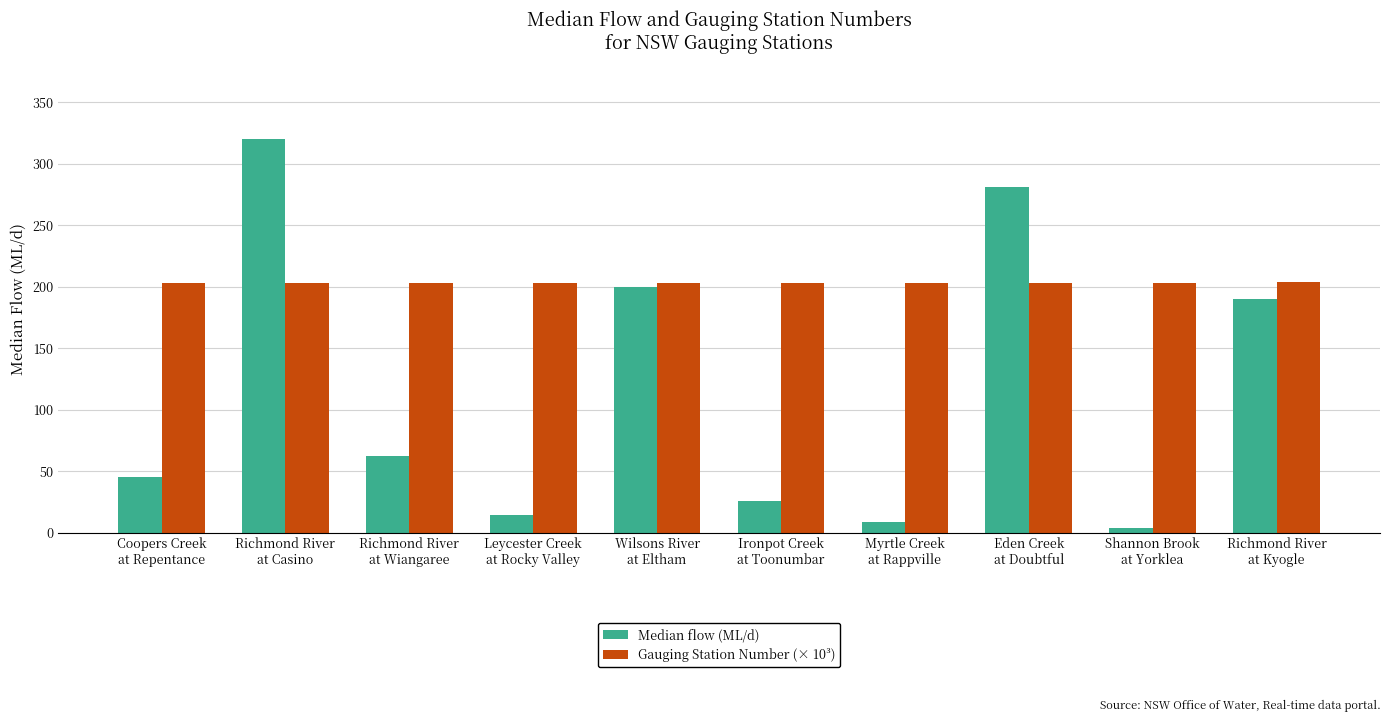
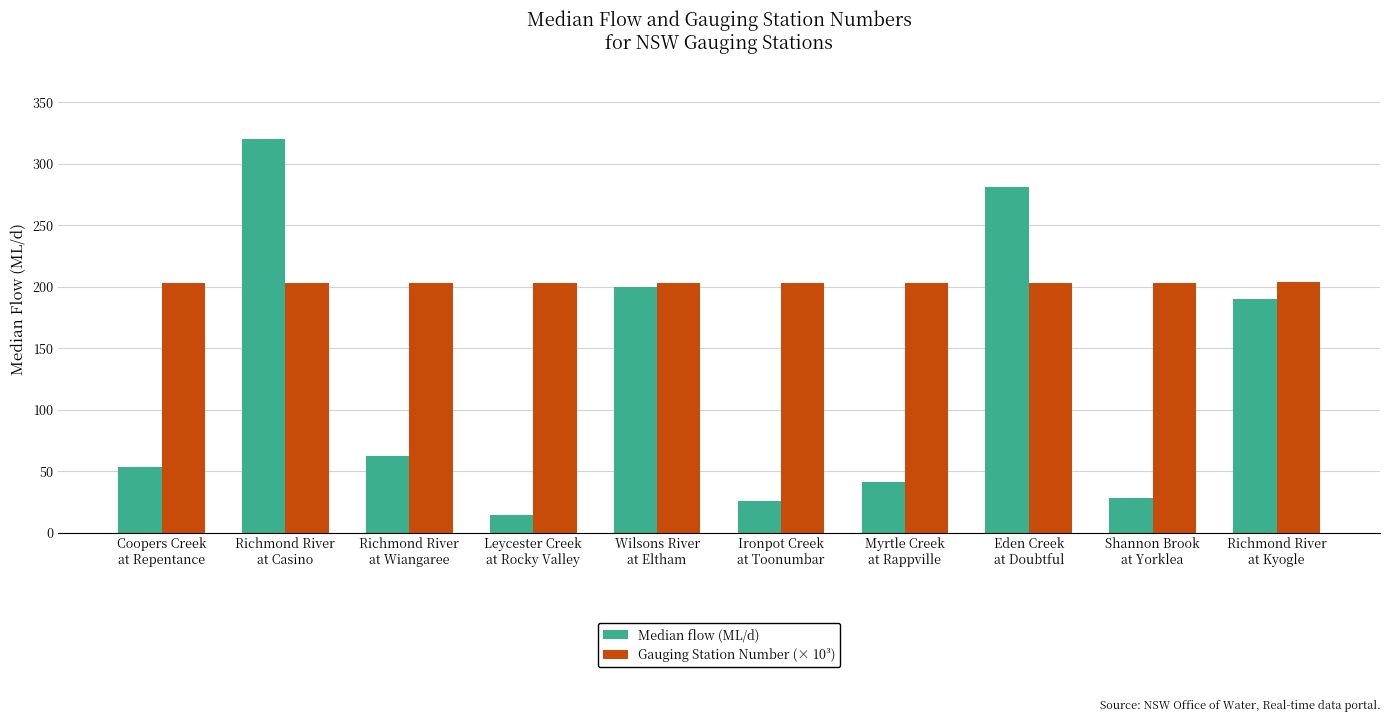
  {
    "Median flow (ML/d)": {
-     "Coopers Creek at Repentance": 45,
+     "Coopers Creek at Repentance": 53,
      "Richmond River at Casino": 320,
      "Richmond River at Wiangaree": 62,
      "Leycester Creek at Rocky Valley": 14,
      "Wilsons River at Eltham": 200,
      "Ironpot Creek at Toonumbar": 26,
-     "Myrtle Creek at Rappville": 9,
+     "Myrtle Creek at Rappville": 41,
      "Eden Creek at Doubtful": 281,
-     "Shannon Brook at Yorklea": 4,
+     "Shannon Brook at Yorklea": 28,
      "Richmond River at Kyogle": 190
    },
    "Gauging Station Number (× 10³)": {
      "Coopers Creek at Repentance": 203,
      "Richmond River at Casino": 203,
      "Richmond River at Wiangaree": 203,
      "Leycester Creek at Rocky Valley": 203,
      "Wilsons River at Eltham": 203,
      "Ironpot Creek at Toonumbar": 203,
      "Myrtle Creek at Rappville": 203,
      "Eden Creek at Doubtful": 203,
      "Shannon Brook at Yorklea": 203,
      "Richmond River at Kyogle": 204
    }
  }
